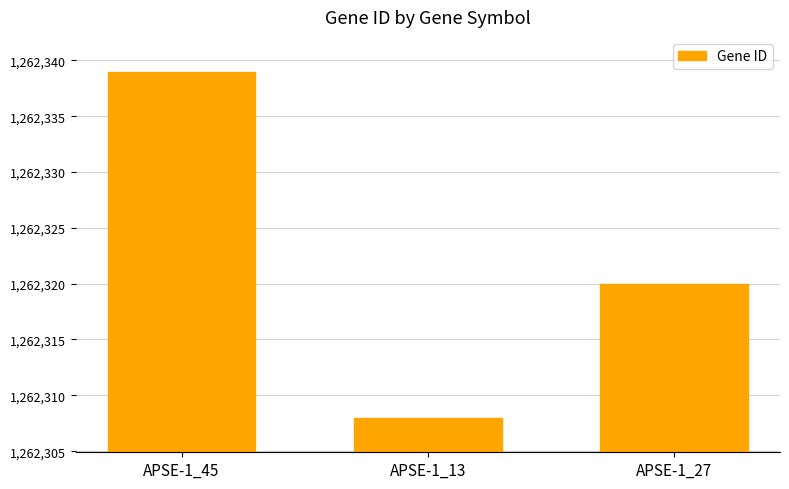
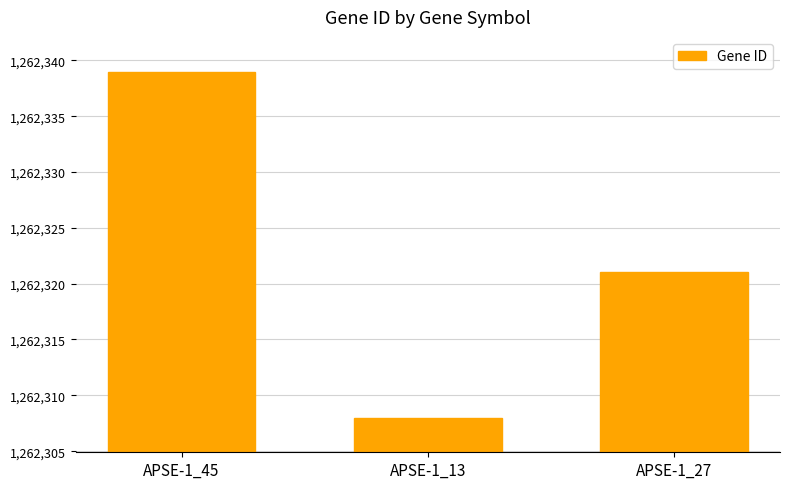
  {
    "APSE-1_45": "1,262,339",
    "APSE-1_13": "1,262,308",
-   "APSE-1_27": "1,262,320"
+   "APSE-1_27": "1,262,321"
  }
